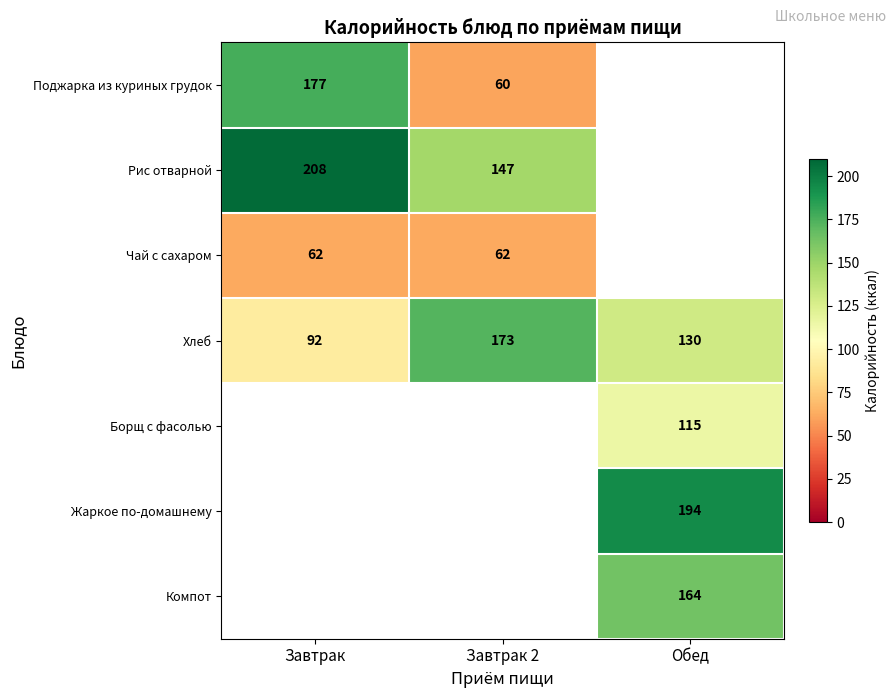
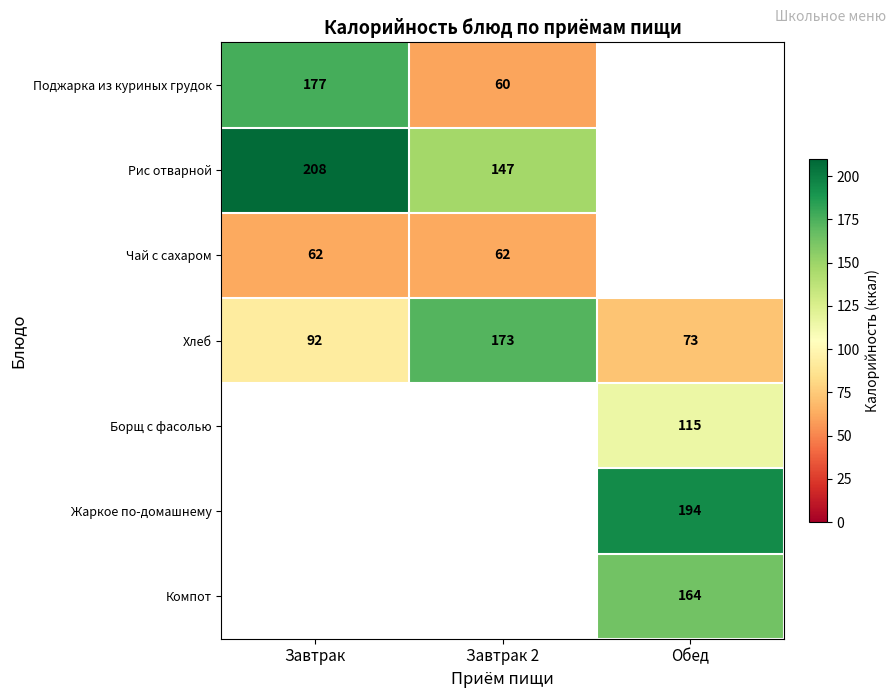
  {
    "Поджарка из куриных грудок": {
      "Завтрак": 177,
      "Завтрак 2": 60
    },
    "Рис отварной": {
      "Завтрак": 208,
      "Завтрак 2": 147
    },
    "Чай с сахаром": {
      "Завтрак": 62,
      "Завтрак 2": 62
    },
    "Хлеб": {
      "Завтрак": 92,
      "Завтрак 2": 173,
-     "Обед": 130
+     "Обед": 73
    },
    "Борщ с фасолью": {
      "Обед": 115
    },
    "Жаркое по-домашнему": {
      "Обед": 194
    },
    "Компот": {
      "Обед": 164
    }
  }
